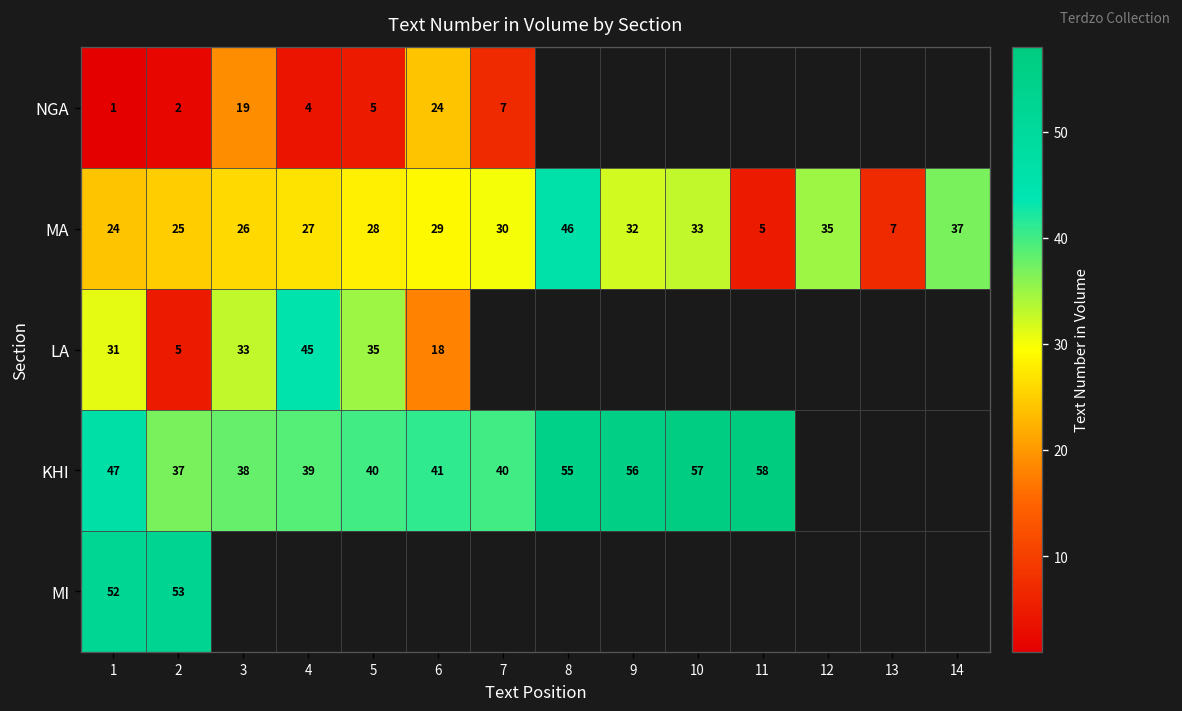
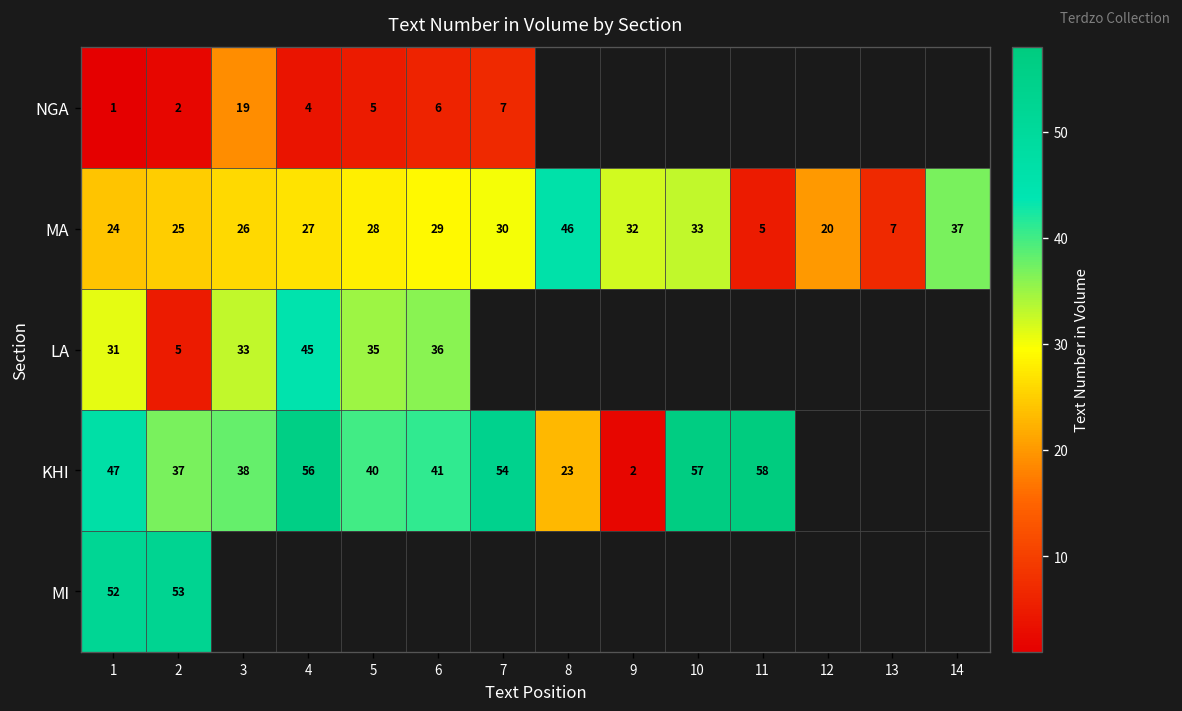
  {
    "NGA": {
      "1": 1,
      "2": 2,
      "3": 19,
      "4": 4,
      "5": 5,
-     "6": 24,
+     "6": 6,
      "7": 7
    },
    "MA": {
      "1": 24,
      "2": 25,
      "3": 26,
      "4": 27,
      "5": 28,
      "6": 29,
      "7": 30,
      "8": 46,
      "9": 32,
      "10": 33,
      "11": 5,
-     "12": 35,
+     "12": 20,
      "13": 7,
      "14": 37
    },
    "LA": {
      "1": 31,
      "2": 5,
      "3": 33,
      "4": 45,
      "5": 35,
-     "6": 18
+     "6": 36
    },
    "KHI": {
      "1": 47,
      "2": 37,
      "3": 38,
-     "4": 39,
+     "4": 56,
      "5": 40,
      "6": 41,
-     "7": 40,
-     "8": 55,
-     "9": 56,
+     "7": 54,
+     "8": 23,
+     "9": 2,
      "10": 57,
      "11": 58
    },
    "MI": {
      "1": 52,
      "2": 53
    }
  }
